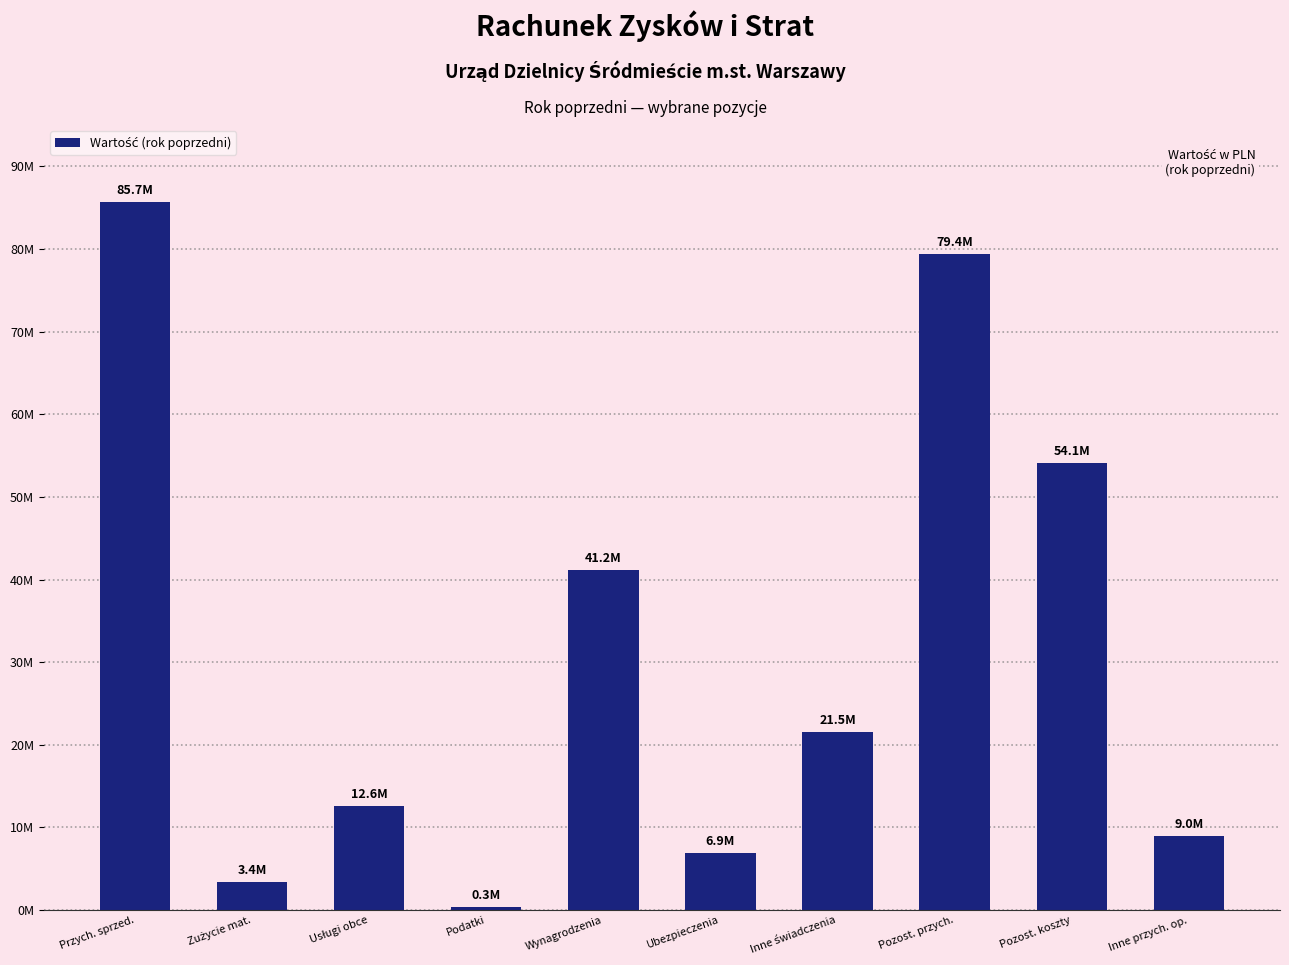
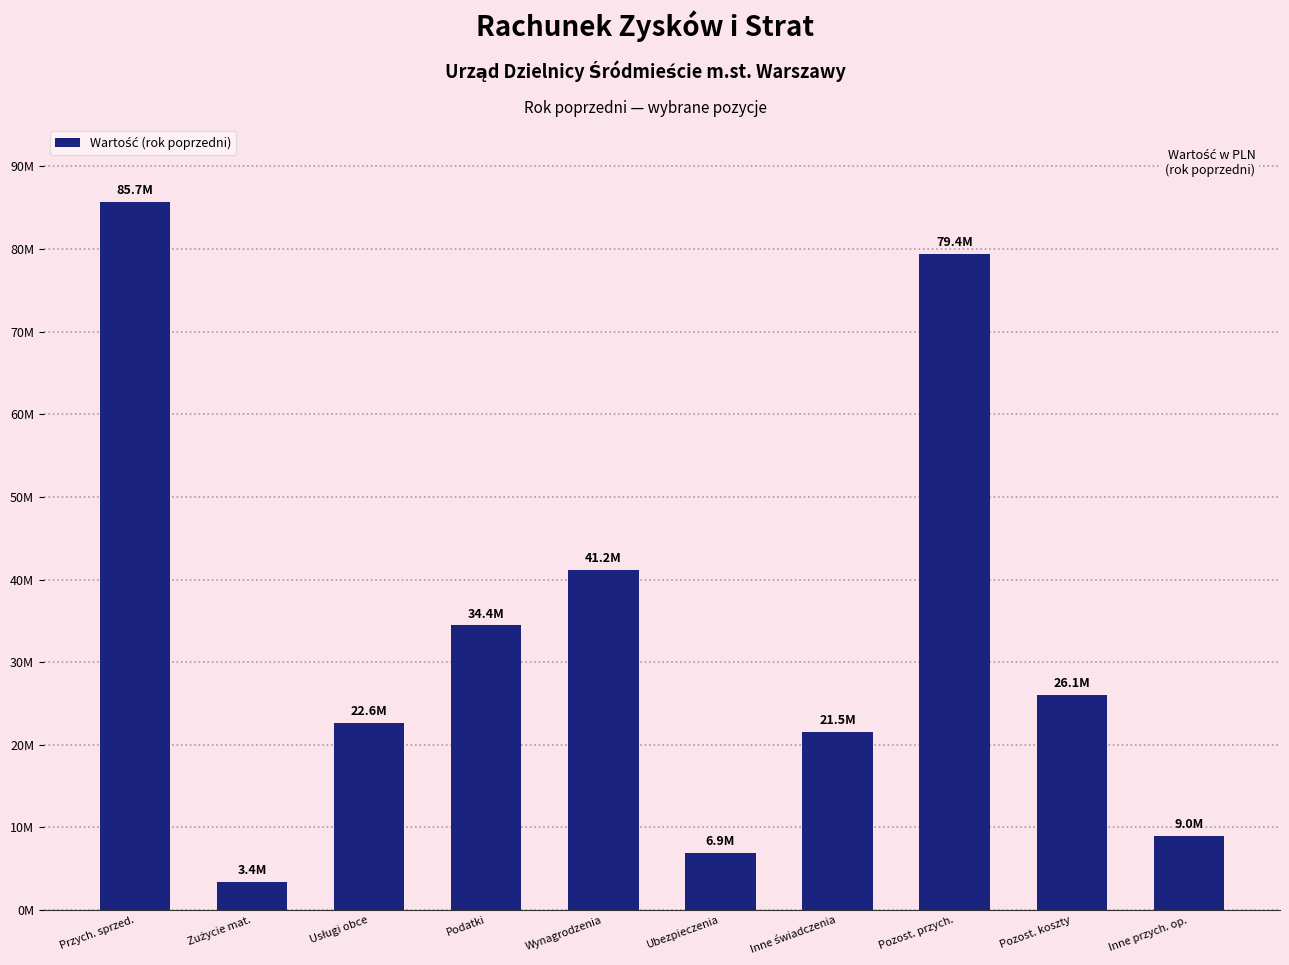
  {
    "Przych. sprzed.": "85.7M",
    "Zużycie mat.": "3.4M",
-   "Usługi obce": "12.6M",
-   "Podatki": "0.3M",
+   "Usługi obce": "22.6M",
+   "Podatki": "34.4M",
    "Wynagrodzenia": "41.2M",
    "Ubezpieczenia": "6.9M",
    "Inne świadczenia": "21.5M",
    "Pozost. przych.": "79.4M",
-   "Pozost. koszty": "54.1M",
+   "Pozost. koszty": "26.1M",
    "Inne przych. op.": "9.0M"
  }
